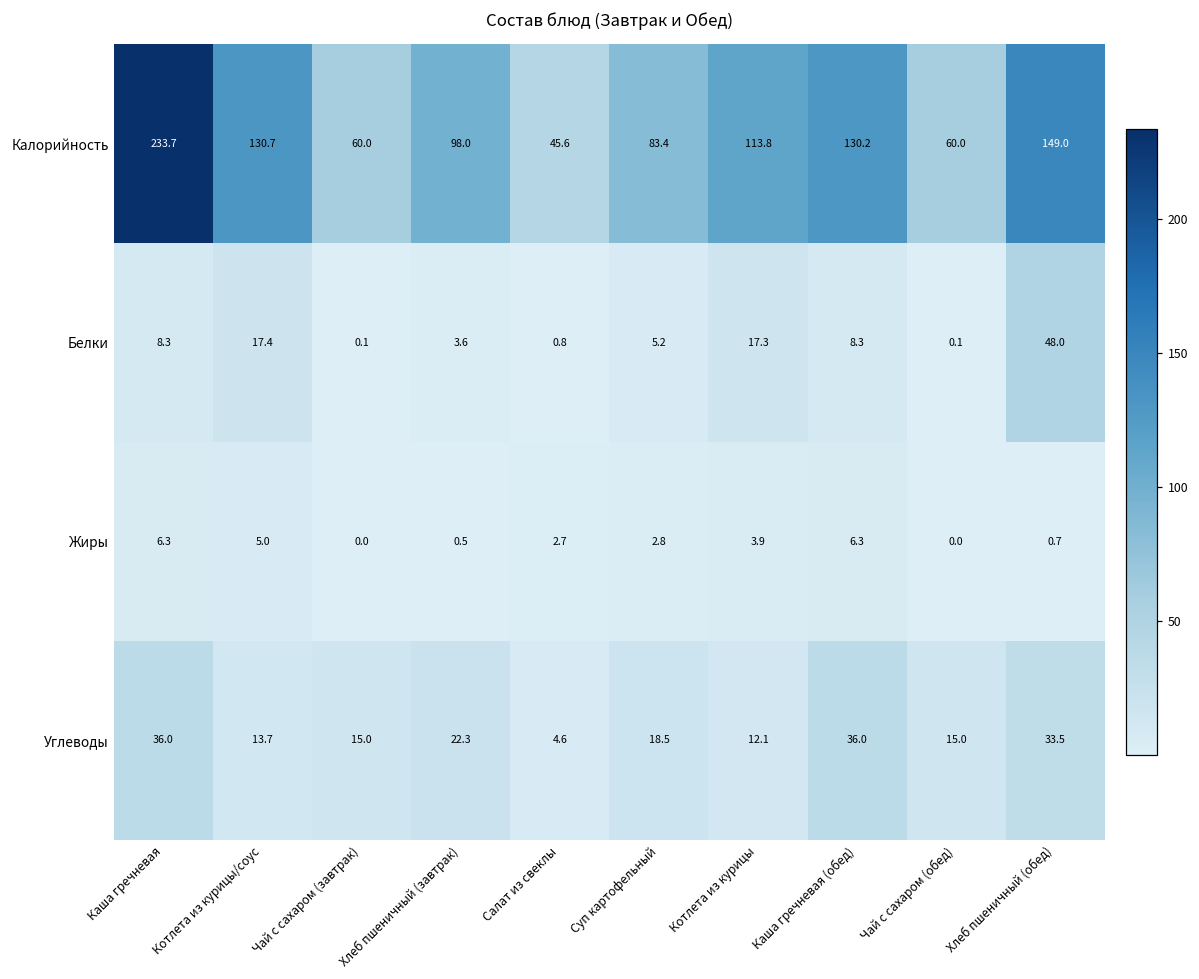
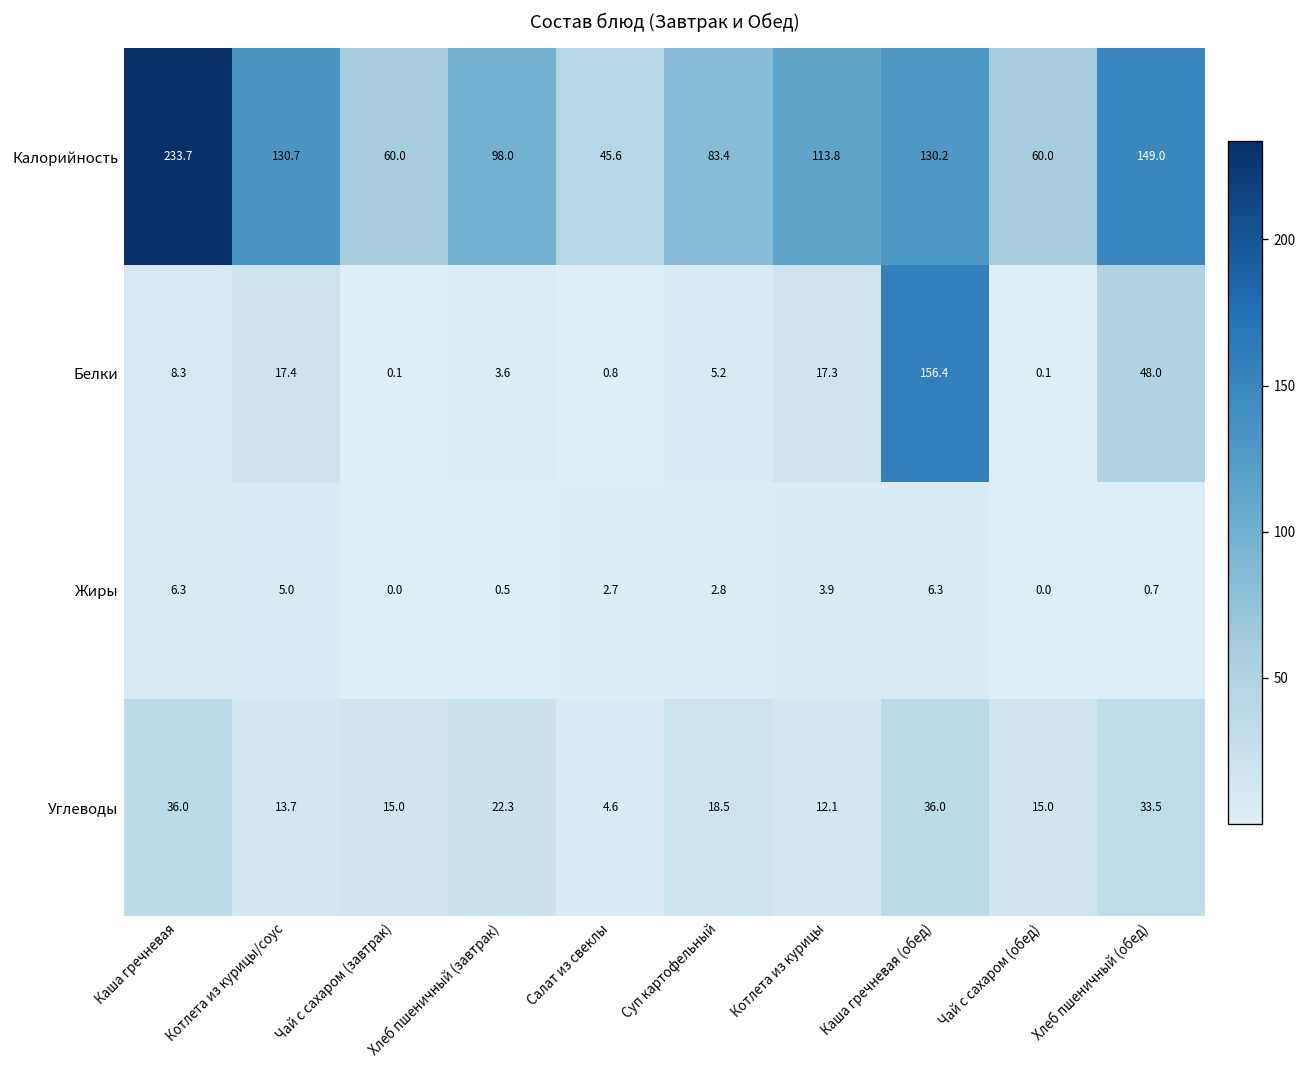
  {
    "Калорийность": {
      "Каша гречневая": 233.7,
      "Котлета из курицы/соус": 130.7,
      "Чай с сахаром (завтрак)": 60.0,
      "Хлеб пшеничный (завтрак)": 98.0,
      "Салат из свеклы": 45.6,
      "Суп картофельный": 83.4,
      "Котлета из курицы": 113.8,
      "Каша гречневая (обед)": 130.2,
      "Чай с сахаром (обед)": 60.0,
      "Хлеб пшеничный (обед)": 149.0
    },
    "Белки": {
      "Каша гречневая": 8.3,
      "Котлета из курицы/соус": 17.4,
      "Чай с сахаром (завтрак)": 0.1,
      "Хлеб пшеничный (завтрак)": 3.6,
      "Салат из свеклы": 0.8,
      "Суп картофельный": 5.2,
      "Котлета из курицы": 17.3,
-     "Каша гречневая (обед)": 8.3,
+     "Каша гречневая (обед)": 156.4,
      "Чай с сахаром (обед)": 0.1,
      "Хлеб пшеничный (обед)": 48.0
    },
    "Жиры": {
      "Каша гречневая": 6.3,
      "Котлета из курицы/соус": 5.0,
      "Чай с сахаром (завтрак)": 0.0,
      "Хлеб пшеничный (завтрак)": 0.5,
      "Салат из свеклы": 2.7,
      "Суп картофельный": 2.8,
      "Котлета из курицы": 3.9,
      "Каша гречневая (обед)": 6.3,
      "Чай с сахаром (обед)": 0.0,
      "Хлеб пшеничный (обед)": 0.7
    },
    "Углеводы": {
      "Каша гречневая": 36.0,
      "Котлета из курицы/соус": 13.7,
      "Чай с сахаром (завтрак)": 15.0,
      "Хлеб пшеничный (завтрак)": 22.3,
      "Салат из свеклы": 4.6,
      "Суп картофельный": 18.5,
      "Котлета из курицы": 12.1,
      "Каша гречневая (обед)": 36.0,
      "Чай с сахаром (обед)": 15.0,
      "Хлеб пшеничный (обед)": 33.5
    }
  }
